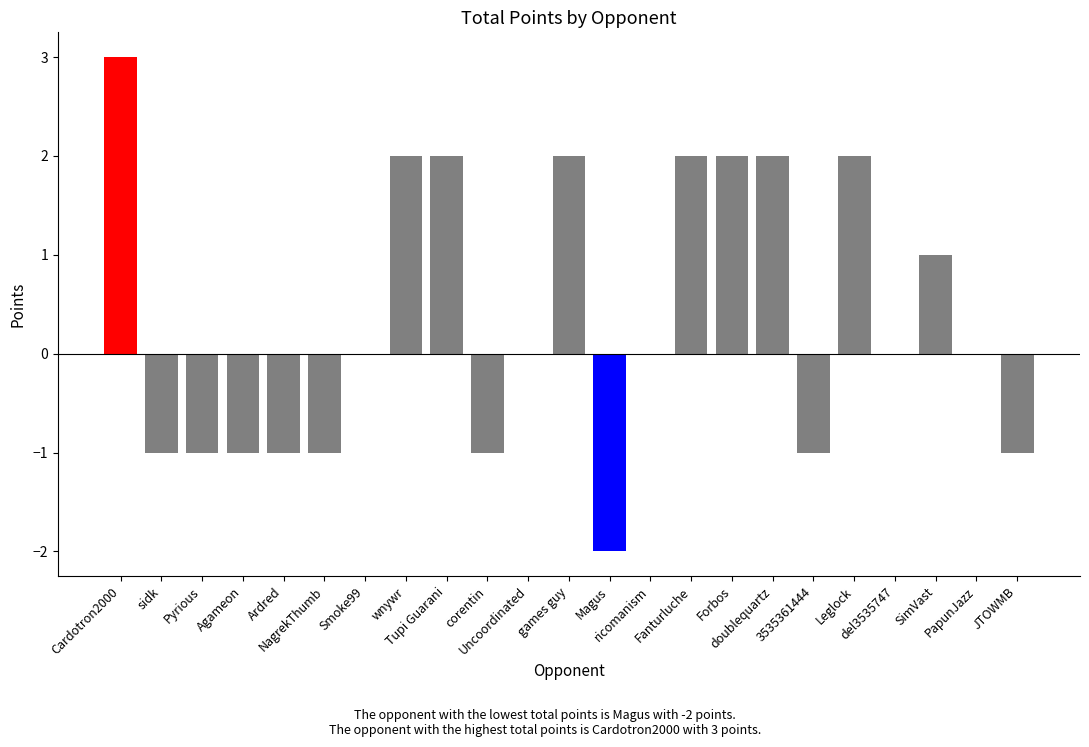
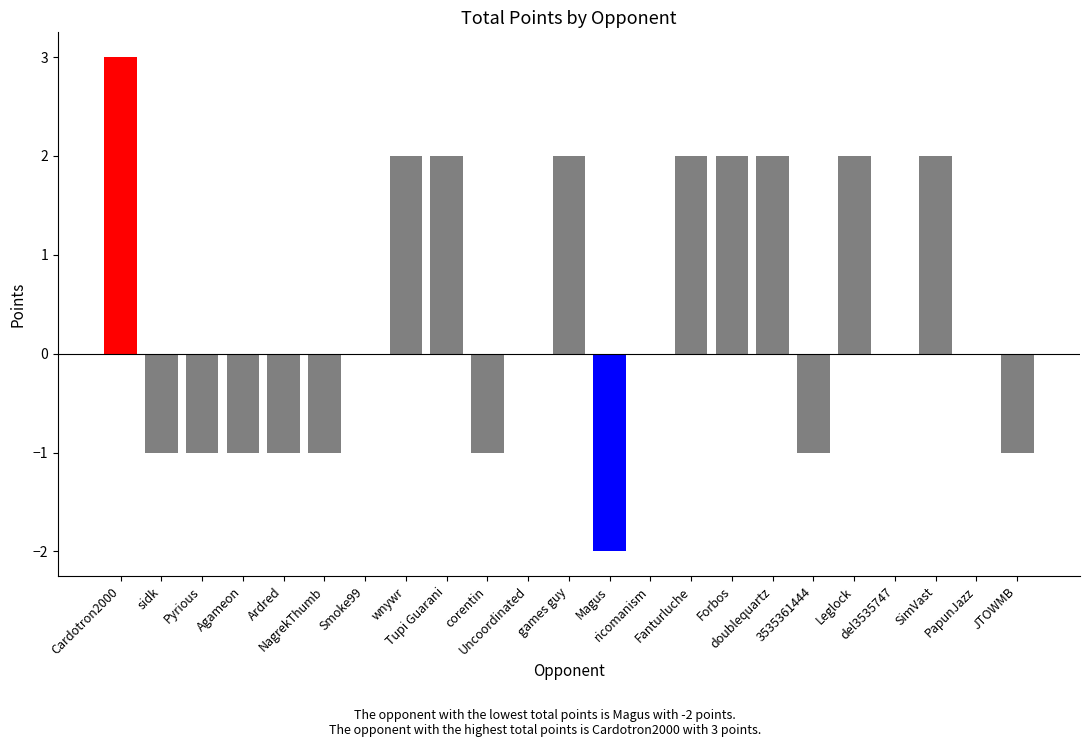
  {
    "Cardotron2000": 3,
    "sidk": -1,
    "Pyrious": -1,
    "Agameon": -1,
    "Ardred": -1,
    "NagrekThumb": -1,
    "Smoke99": 0,
    "wnywr": 2,
    "Tupi Guarani": 2,
    "corentin": -1,
    "Uncoordinated": 0,
    "games guy": 2,
    "Magus": -2,
    "ricomanism": 0,
    "Fanturluche": 2,
    "Forbos": 2,
    "doublequartz": 2,
    "3535361444": -1,
    "Leglock": 2,
    "del3535747": 0,
-   "SimVast": 1,
+   "SimVast": 2,
    "PapunJazz": 0,
    "JTOWMB": -1
  }
